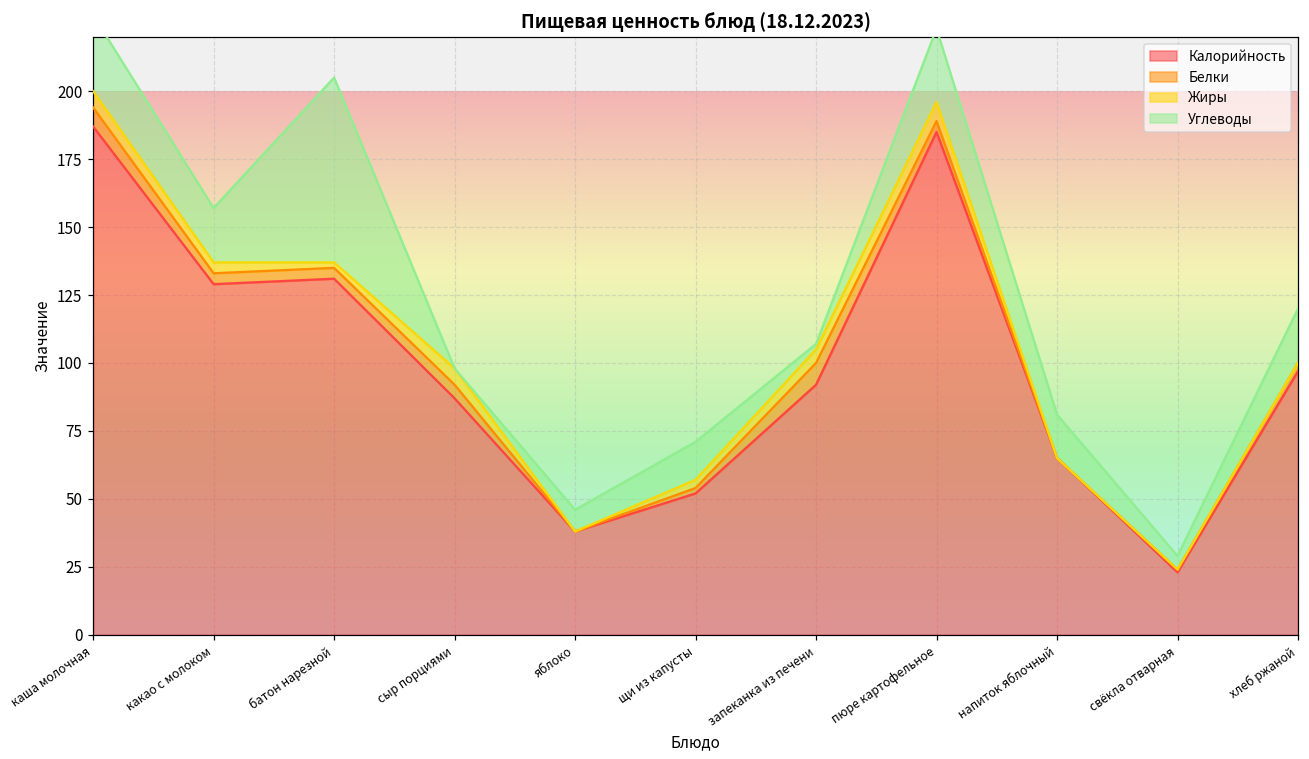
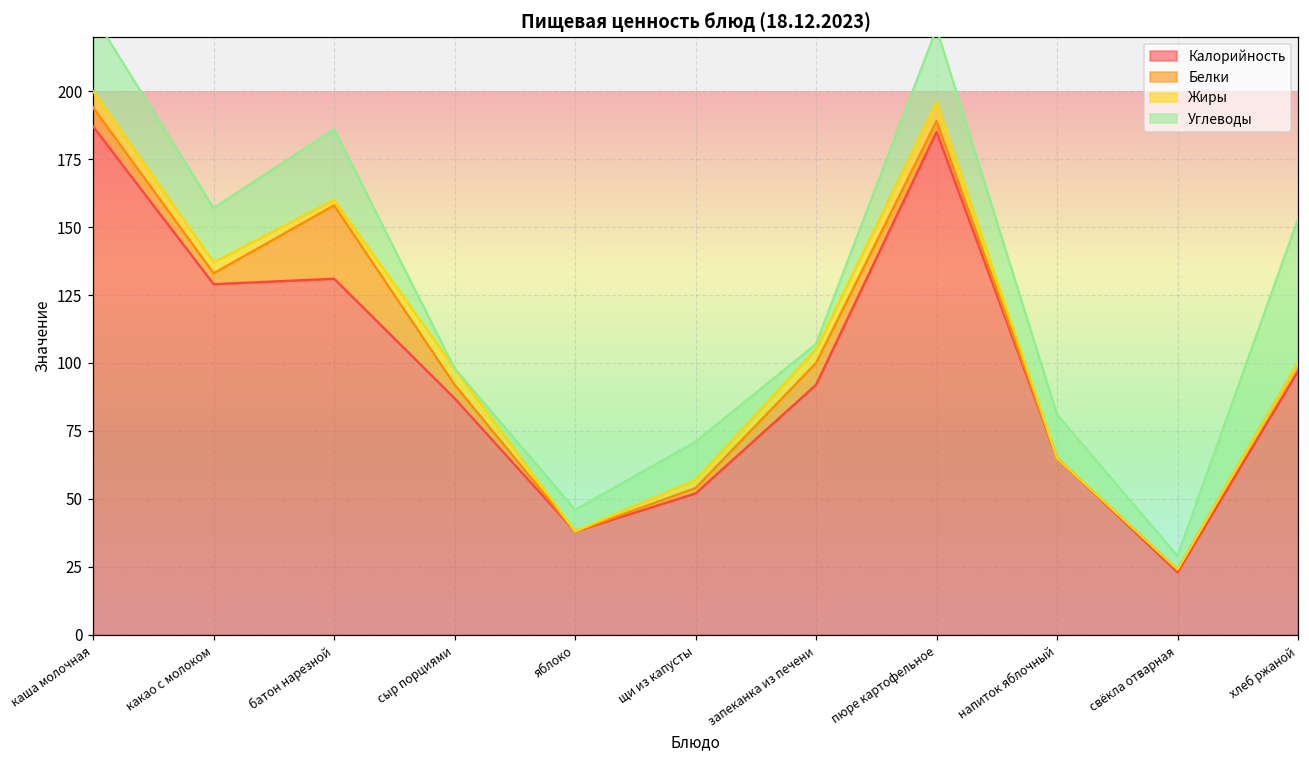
  {
    "Калорийность": {
      "каша молочная": 187,
      "какао с молоком": 129,
      "батон нарезной": 131,
      "сыр порциями": 87,
      "щи из капусты": 52,
      "запеканка из печени": 92,
      "пюре картофельное": 185,
      "хлеб ржаной": 97
    },
    "Белки": {
      "каша молочная": 7,
      "какао с молоком": 4,
-     "батон нарезной": 4,
+     "батон нарезной": 27,
      "сыр порциями": 5,
      "щи из капусты": 2,
      "запеканка из печени": 8,
      "пюре картофельное": 4
    },
    "Жиры": {
      "каша молочная": 6,
      "какао с молоком": 4,
      "батон нарезной": 2,
      "щи из капусты": 3,
      "запеканка из печени": 5,
      "пюре картофельное": 7
    },
    "Углеводы": {
      "какао с молоком": 20,
-     "батон нарезной": 68,
+     "батон нарезной": 26,
      "яблоко": 8,
      "щи из капусты": 14,
      "запеканка из печени": 2,
      "напиток яблочный": 16,
      "свёкла отварная": 5,
-     "хлеб ржаной": 20
+     "хлеб ржаной": 53
    }
  }
